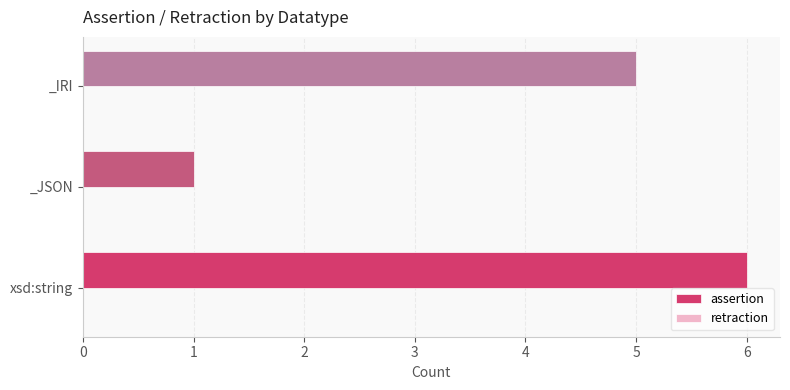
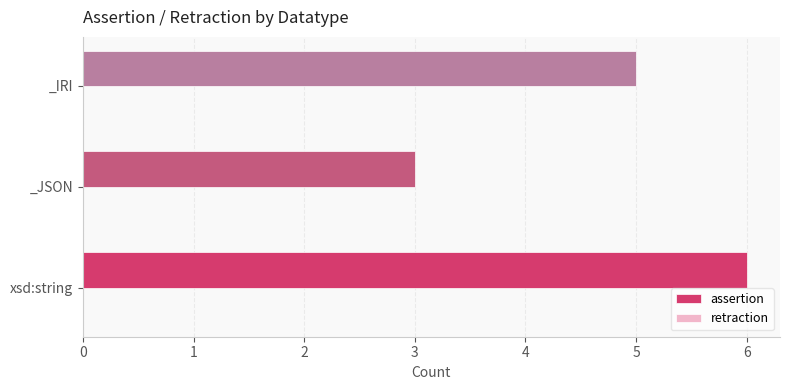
  {
    "assertion": {
      "_IRI": 5,
-     "_JSON": 1,
+     "_JSON": 3,
      "xsd:string": 6
    },
    "retraction": {
      "_IRI": 0,
      "_JSON": 0,
      "xsd:string": 0
    }
  }
